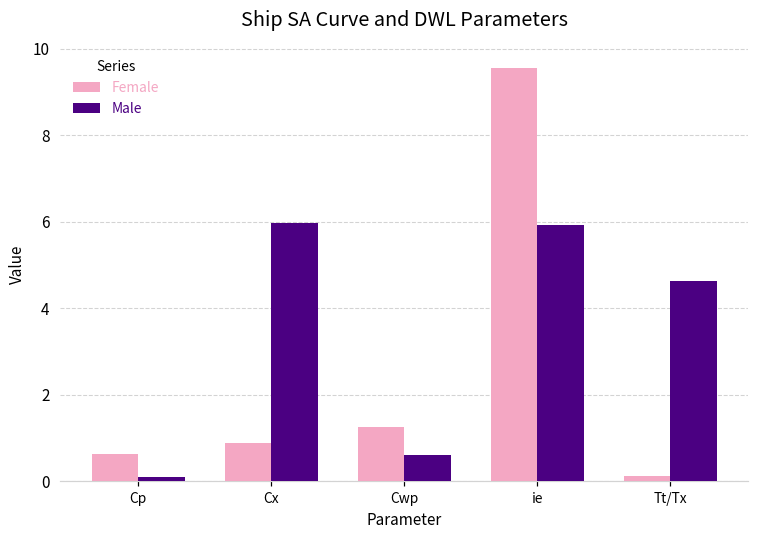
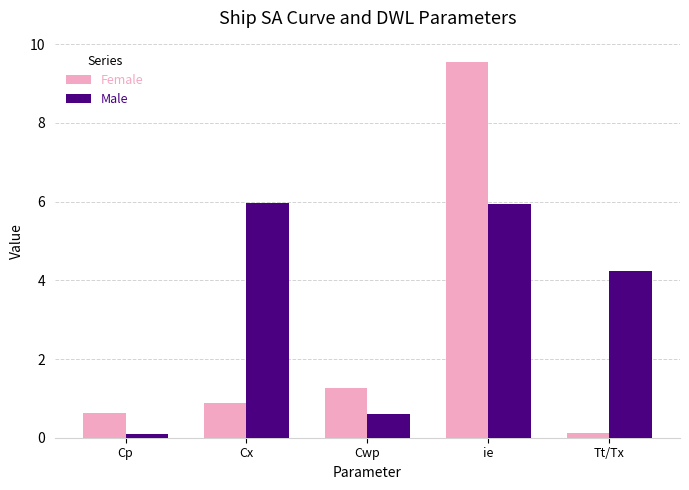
  {
    "Female": {
      "Cp": 0.6,
      "Cx": 0.9,
      "Cwp": 1.3,
      "ie": 9.5,
      "Tt/Tx": 0.1
    },
    "Male": {
      "Cp": 0.1,
      "Cx": 6.0,
      "Cwp": 0.6,
      "ie": 5.9,
-     "Tt/Tx": 4.6
+     "Tt/Tx": 4.2
    }
  }
